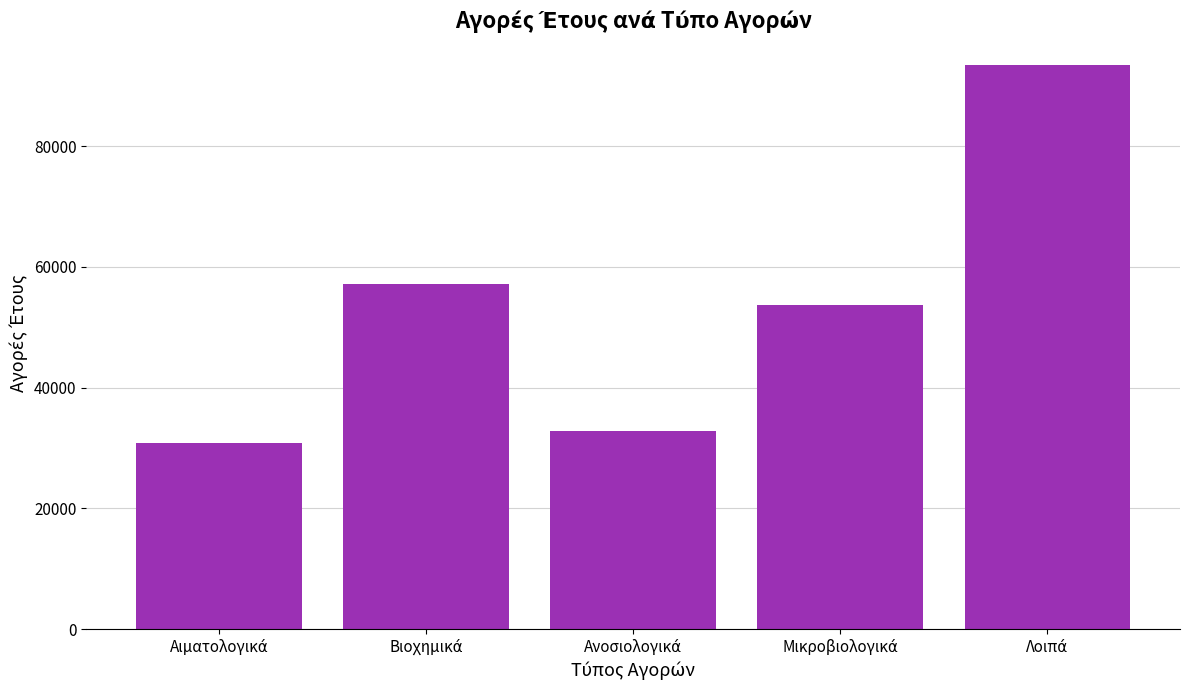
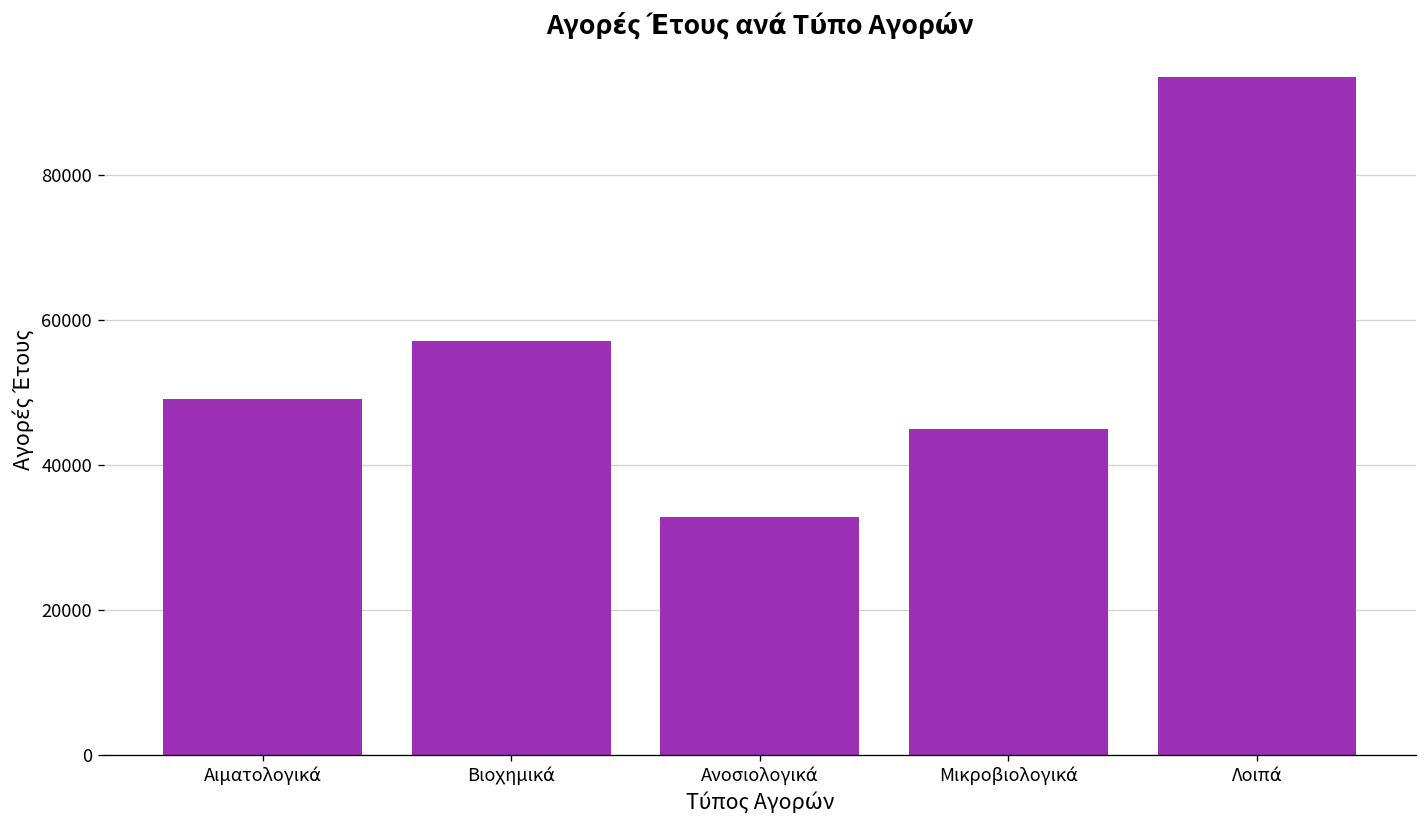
  {
-   "Αιματολογικά": 31000,
+   "Αιματολογικά": 49000,
    "Βιοχημικά": 57000,
    "Ανοσιολογικά": 33000,
-   "Μικροβιολογικά": 54000,
+   "Μικροβιολογικά": 45000,
    "Λοιπά": 94000
  }
